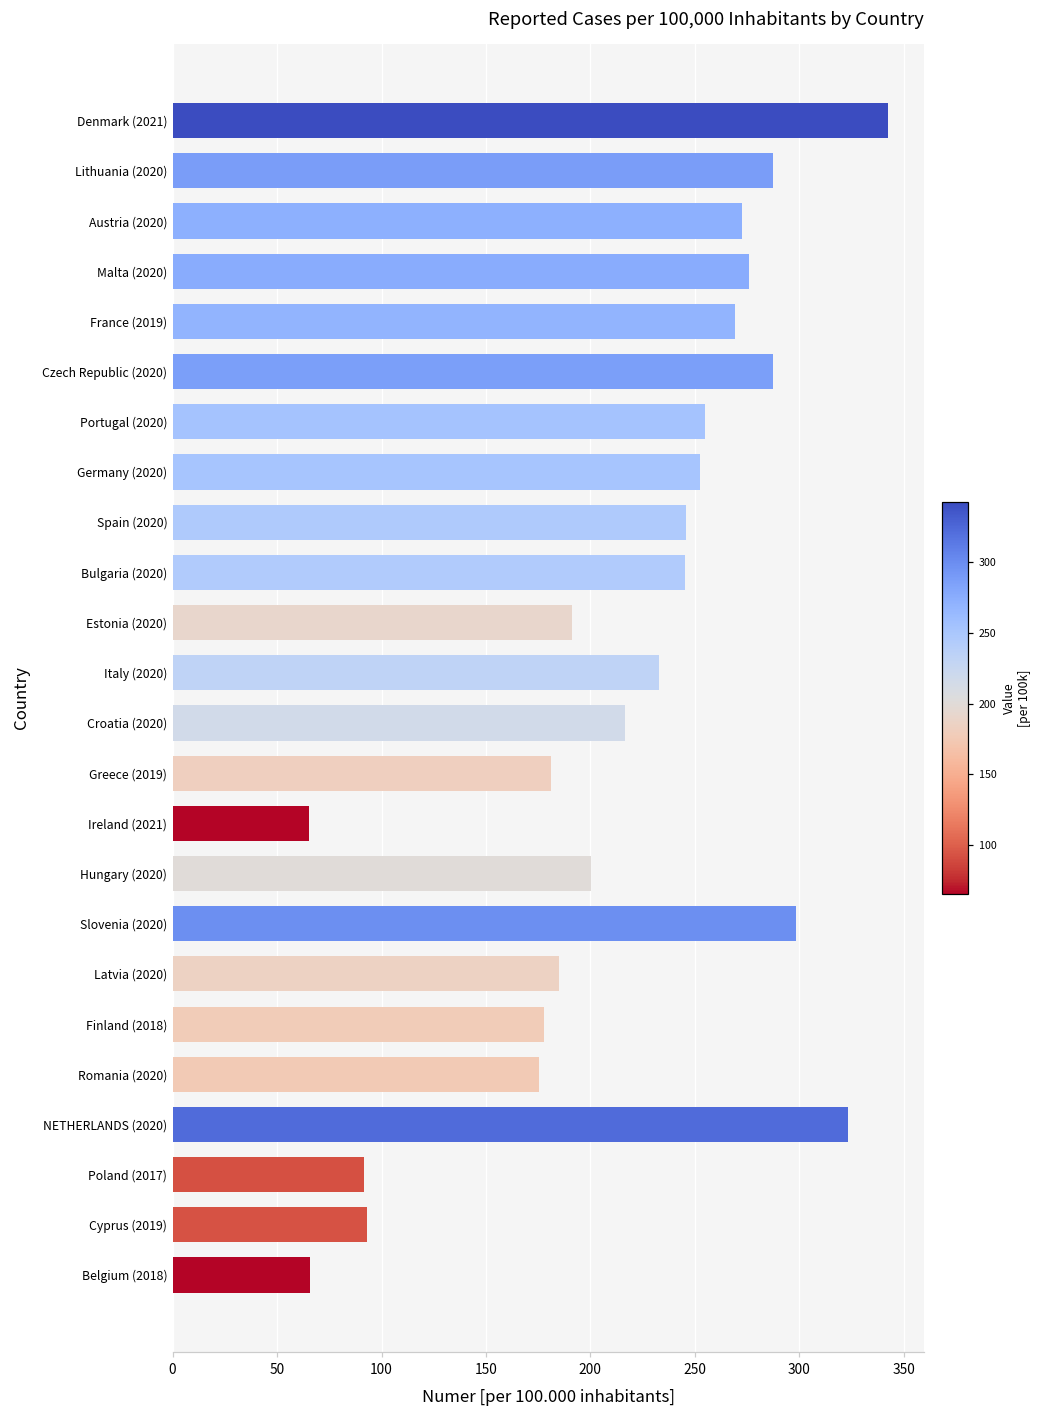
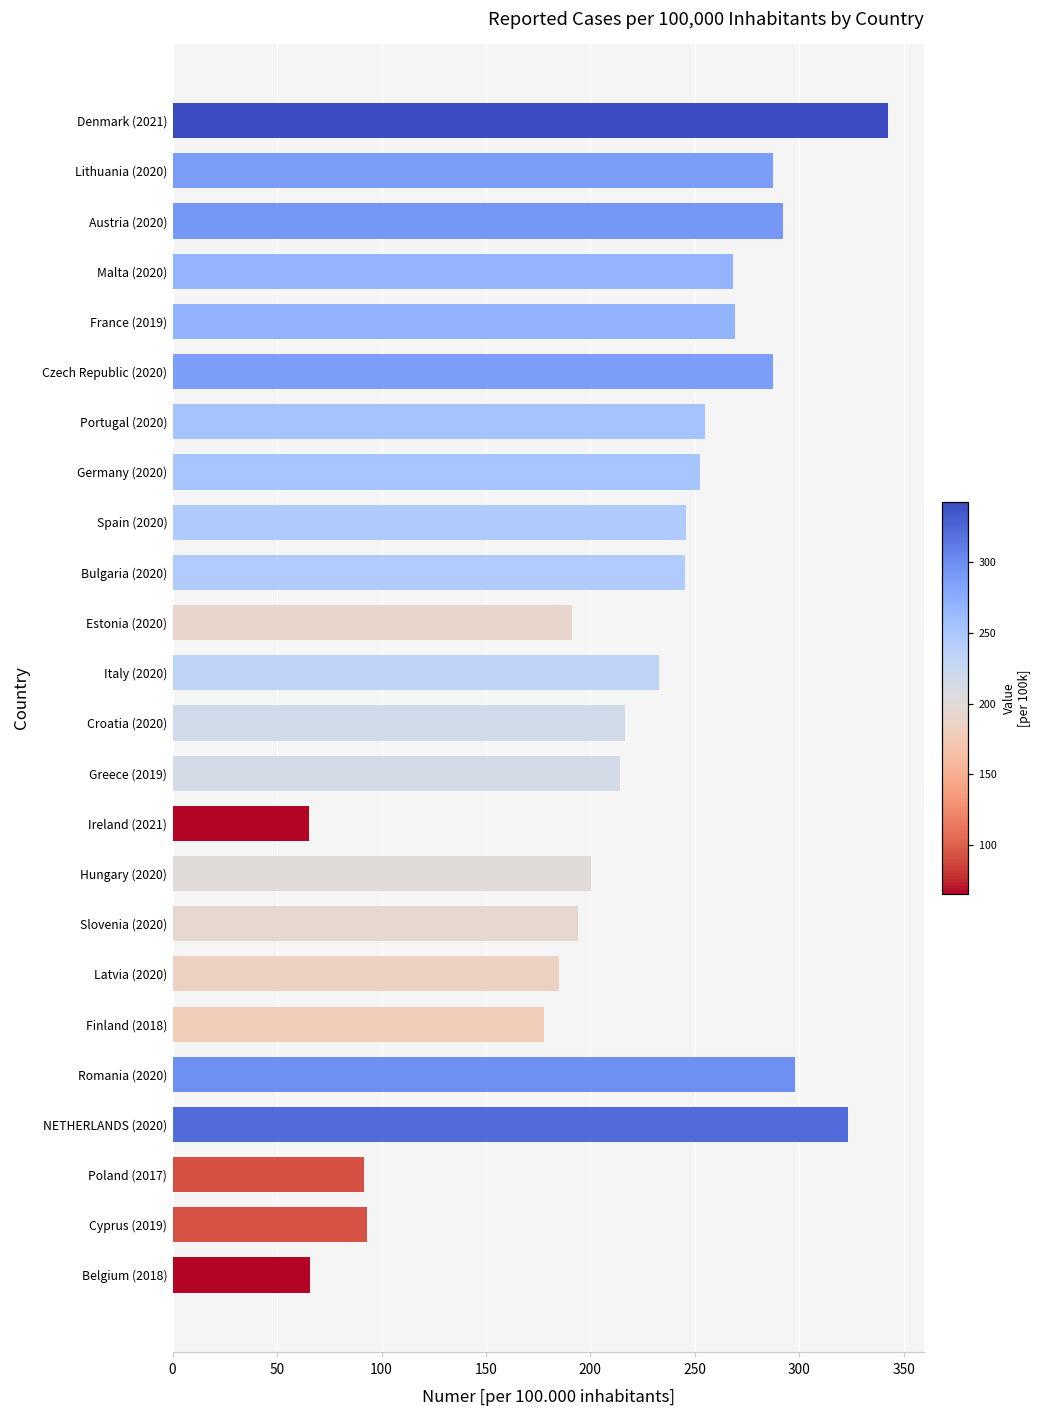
  {
    "Denmark (2021)": 343,
    "Lithuania (2020)": 288,
-   "Austria (2020)": 273,
-   "Malta (2020)": 276,
+   "Austria (2020)": 292,
+   "Malta (2020)": 268,
    "France (2019)": 269,
    "Czech Republic (2020)": 287,
    "Portugal (2020)": 255,
    "Germany (2020)": 253,
    "Spain (2020)": 246,
    "Bulgaria (2020)": 245,
    "Estonia (2020)": 191,
    "Italy (2020)": 233,
    "Croatia (2020)": 217,
-   "Greece (2019)": 181,
+   "Greece (2019)": 214,
    "Ireland (2021)": 65,
    "Hungary (2020)": 200,
-   "Slovenia (2020)": 299,
+   "Slovenia (2020)": 194,
    "Latvia (2020)": 185,
    "Finland (2018)": 178,
-   "Romania (2020)": 175,
+   "Romania (2020)": 298,
    "NETHERLANDS (2020)": 323,
    "Poland (2017)": 92,
    "Cyprus (2019)": 93,
    "Belgium (2018)": 66
  }
